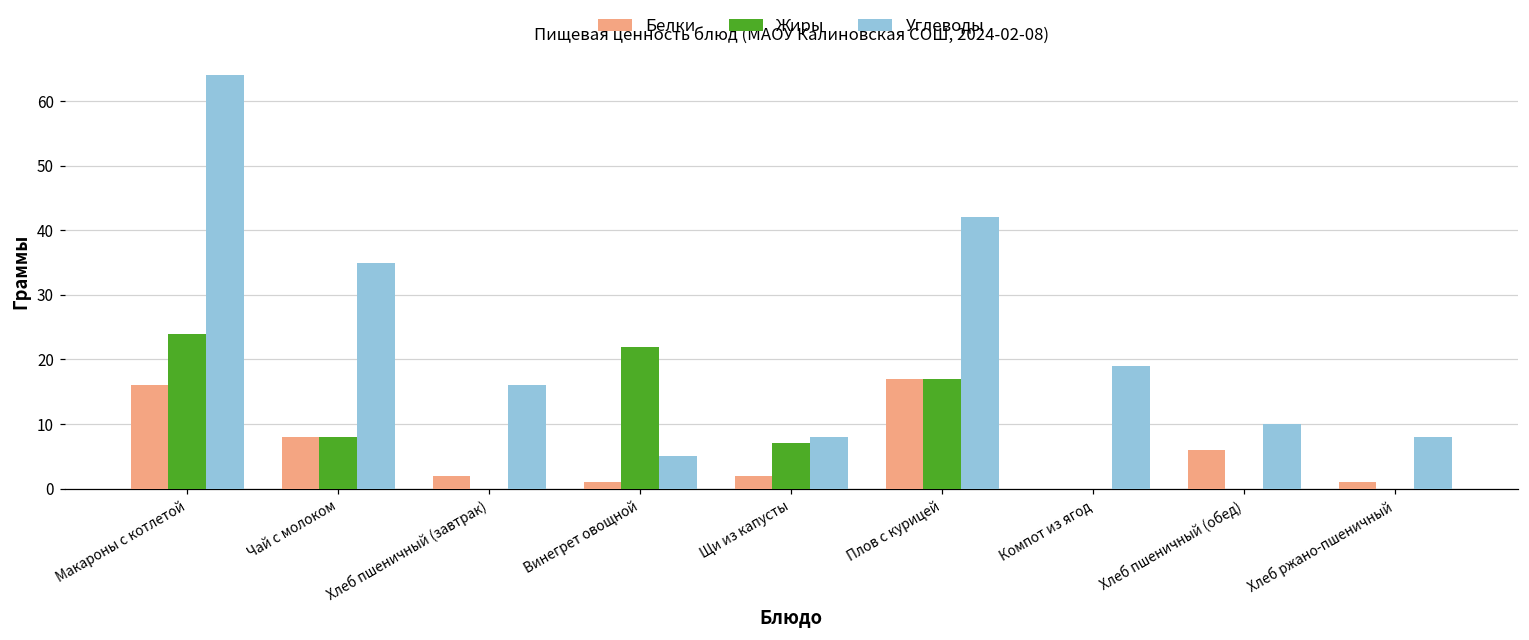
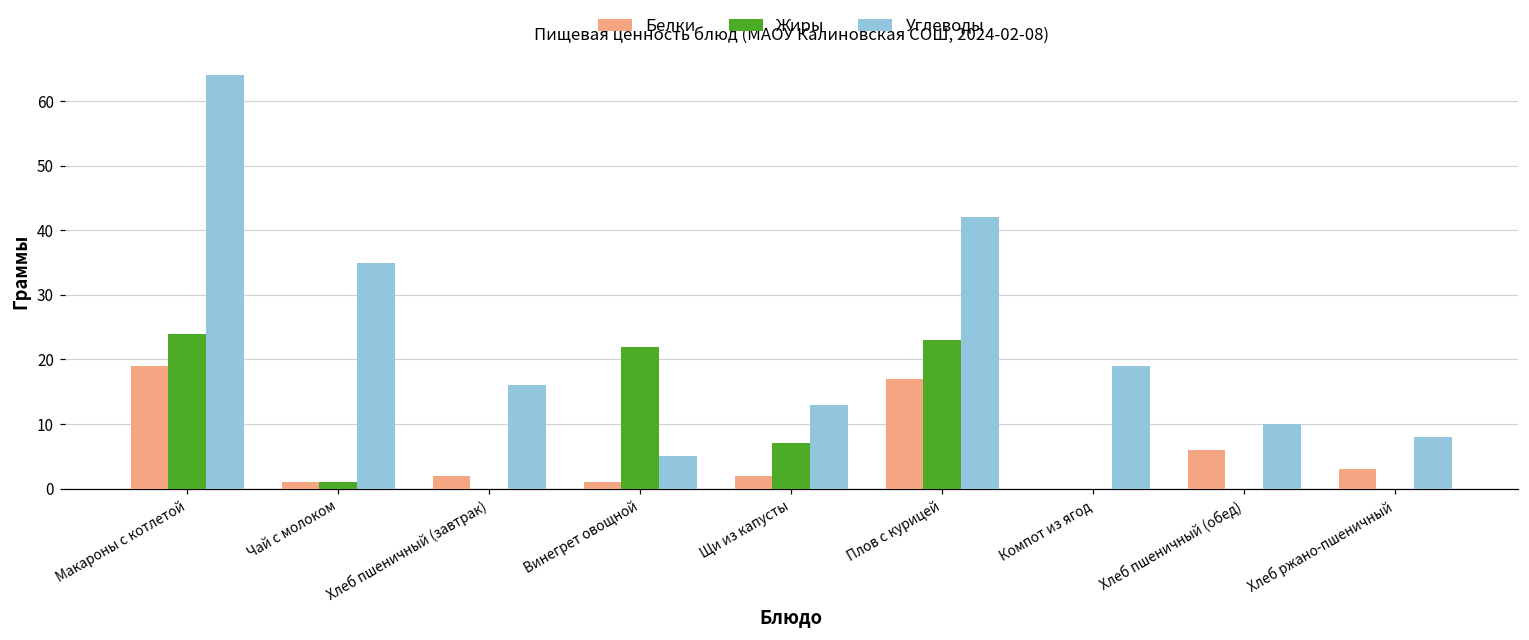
  {
    "Белки": {
-     "Макароны с котлетой": 16,
-     "Чай с молоком": 8,
+     "Макароны с котлетой": 19,
+     "Чай с молоком": 1,
      "Хлеб пшеничный (завтрак)": 2,
      "Винегрет овощной": 1,
      "Щи из капусты": 2,
      "Плов с курицей": 17,
      "Компот из ягод": 0,
      "Хлеб пшеничный (обед)": 6,
-     "Хлеб ржано-пшеничный": 1
+     "Хлеб ржано-пшеничный": 3
    },
    "Жиры": {
      "Макароны с котлетой": 24,
-     "Чай с молоком": 8,
+     "Чай с молоком": 1,
      "Хлеб пшеничный (завтрак)": 0,
      "Винегрет овощной": 22,
      "Щи из капусты": 7,
-     "Плов с курицей": 17,
+     "Плов с курицей": 23,
      "Компот из ягод": 0,
      "Хлеб пшеничный (обед)": 0,
      "Хлеб ржано-пшеничный": 0
    },
    "Углеводы": {
      "Макароны с котлетой": 64,
      "Чай с молоком": 35,
      "Хлеб пшеничный (завтрак)": 16,
      "Винегрет овощной": 5,
-     "Щи из капусты": 8,
+     "Щи из капусты": 13,
      "Плов с курицей": 42,
      "Компот из ягод": 19,
      "Хлеб пшеничный (обед)": 10,
      "Хлеб ржано-пшеничный": 8
    }
  }
